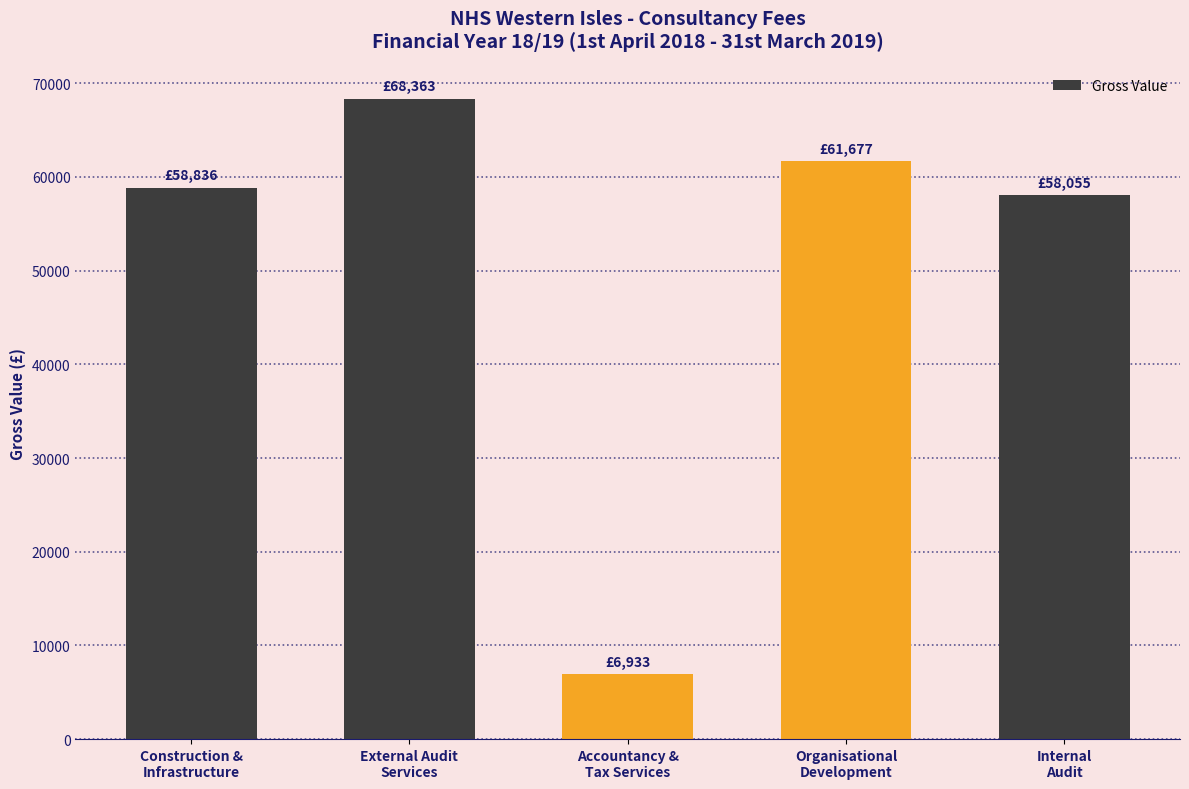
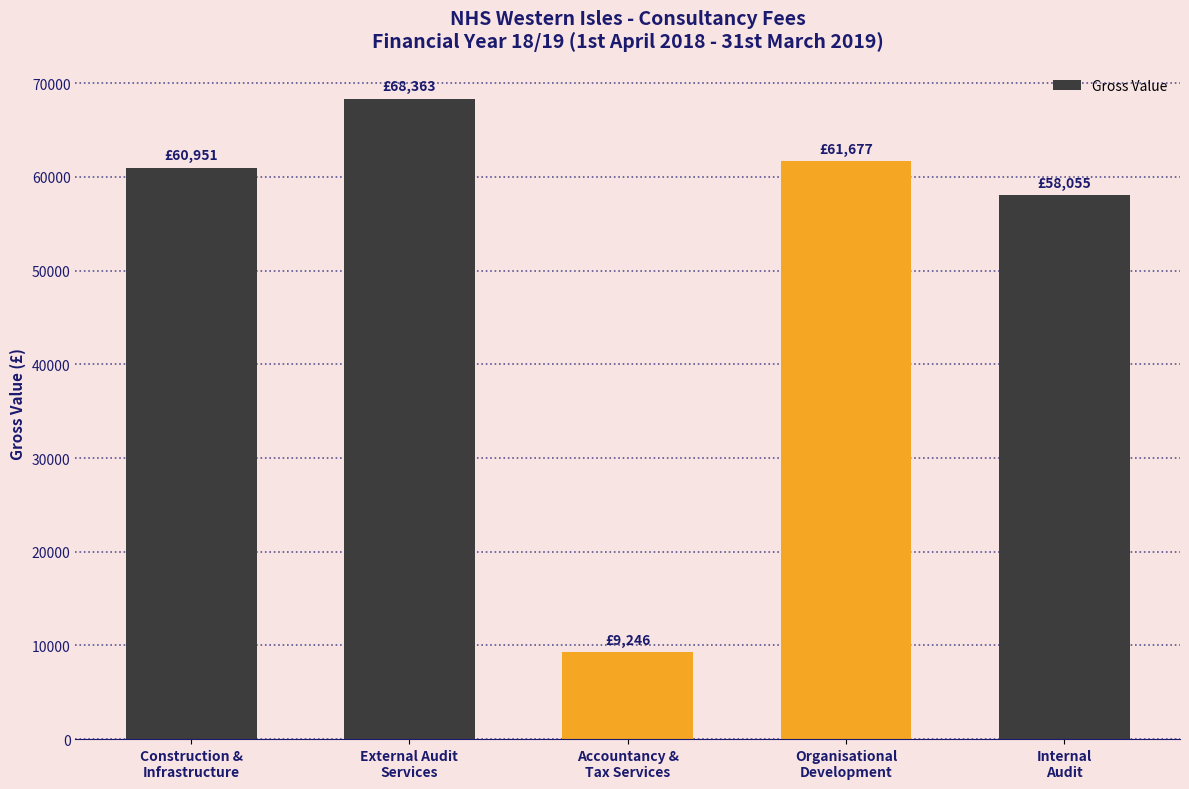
  {
-   "Construction & Infrastructure": "£58,836",
+   "Construction & Infrastructure": "£60,951",
    "External Audit Services": "£68,363",
-   "Accountancy & Tax Services": "£6,933",
+   "Accountancy & Tax Services": "£9,246",
    "Organisational Development": "£61,677",
    "Internal Audit": "£58,055"
  }
